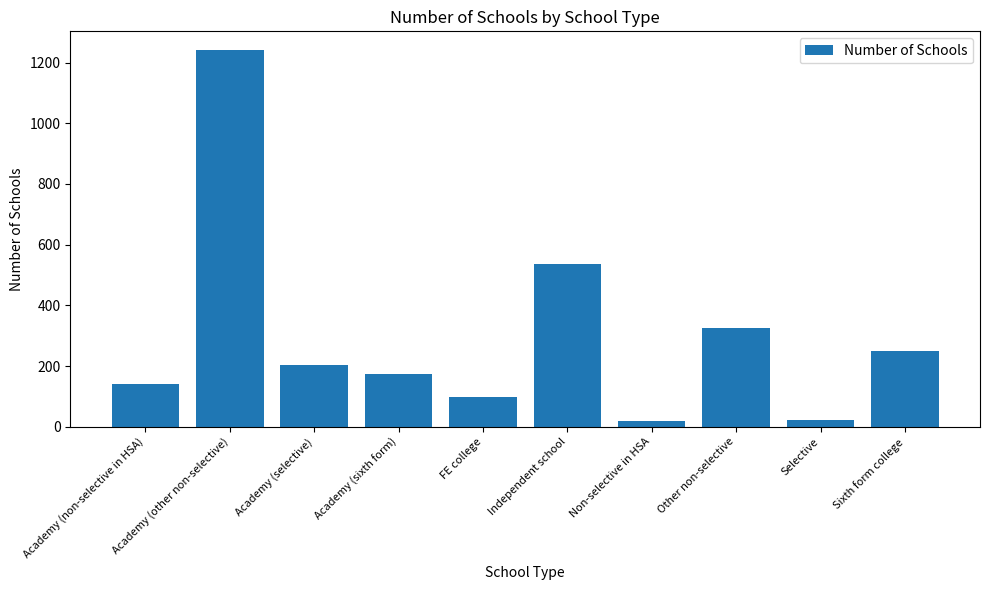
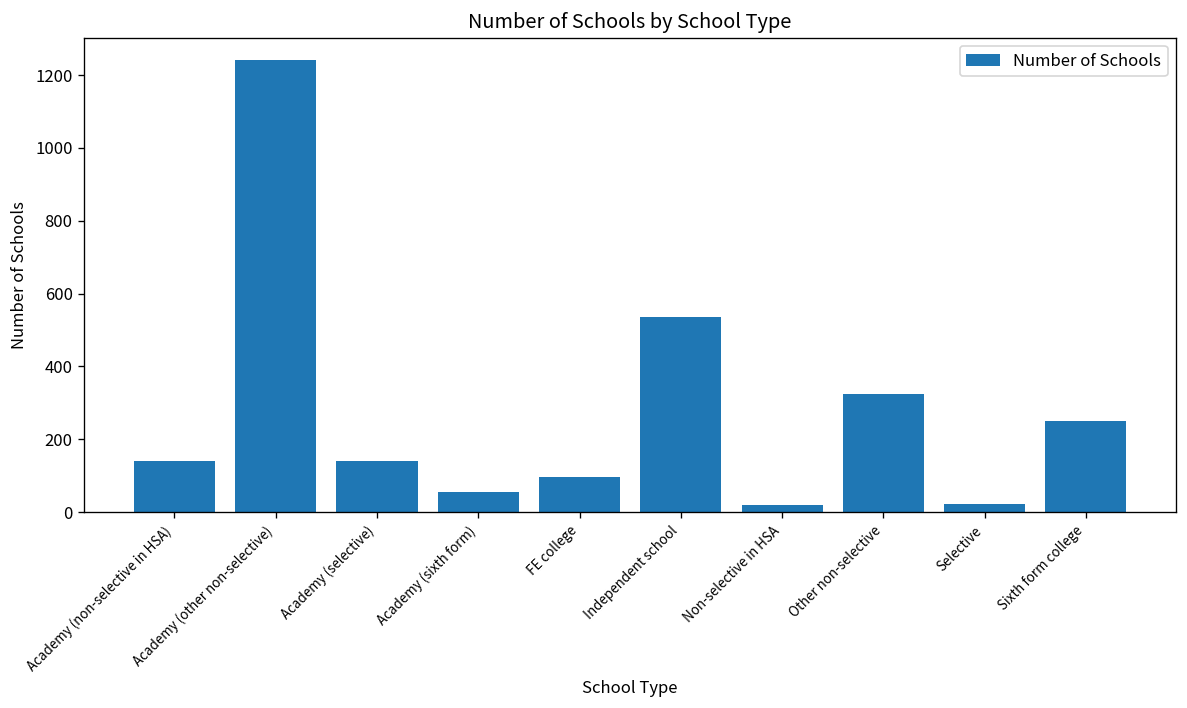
  {
    "Academy (non-selective in HSA)": 140,
    "Academy (other non-selective)": 1240,
-   "Academy (selective)": 200,
-   "Academy (sixth form)": 170,
+   "Academy (selective)": 140,
+   "Academy (sixth form)": 50,
    "FE college": 100,
    "Independent school": 540,
    "Non-selective in HSA": 20,
    "Other non-selective": 330,
    "Selective": 20,
    "Sixth form college": 250
  }
